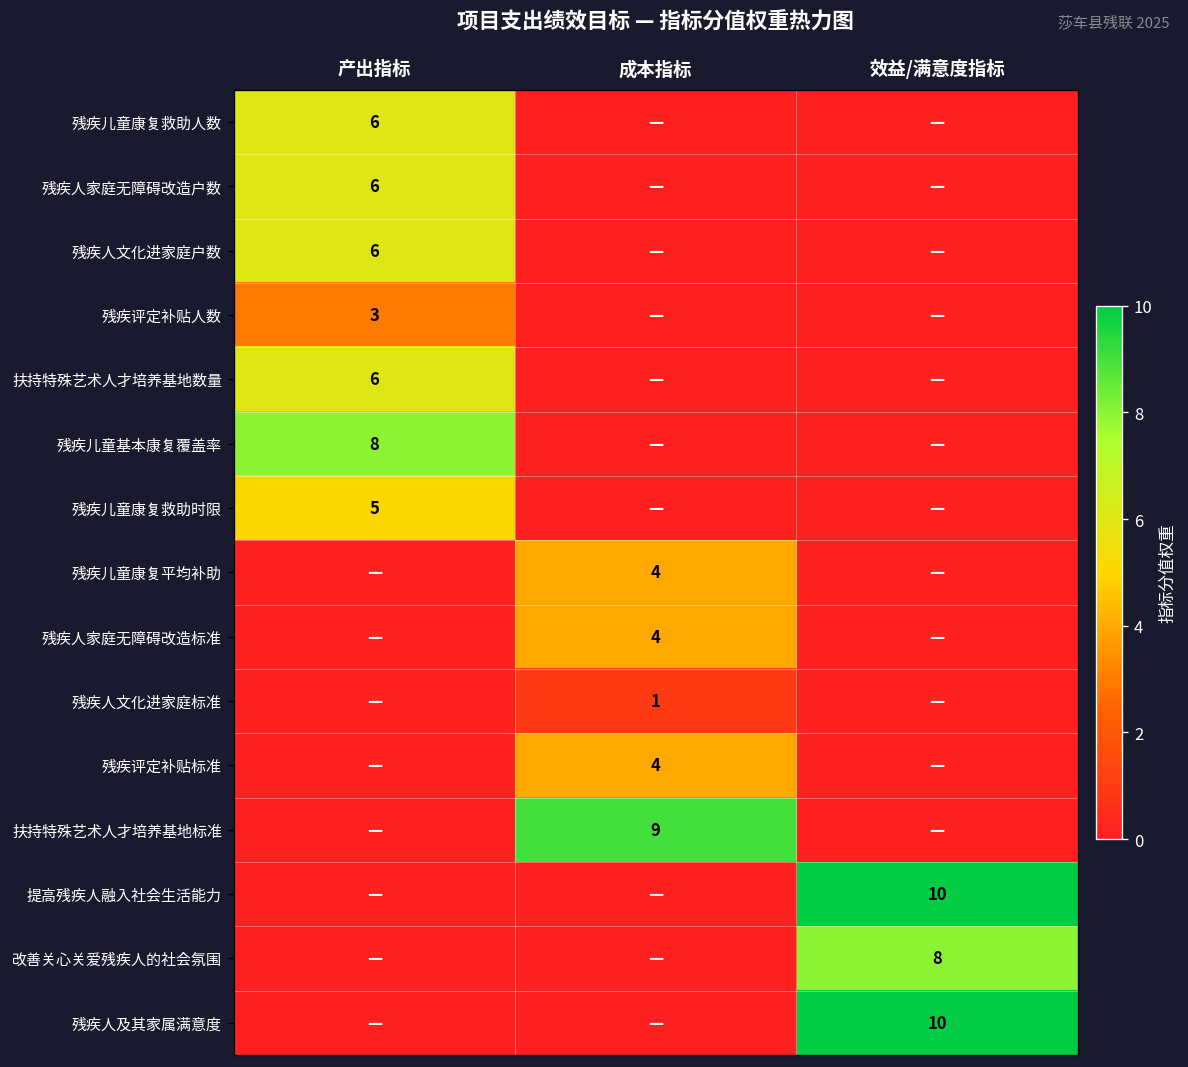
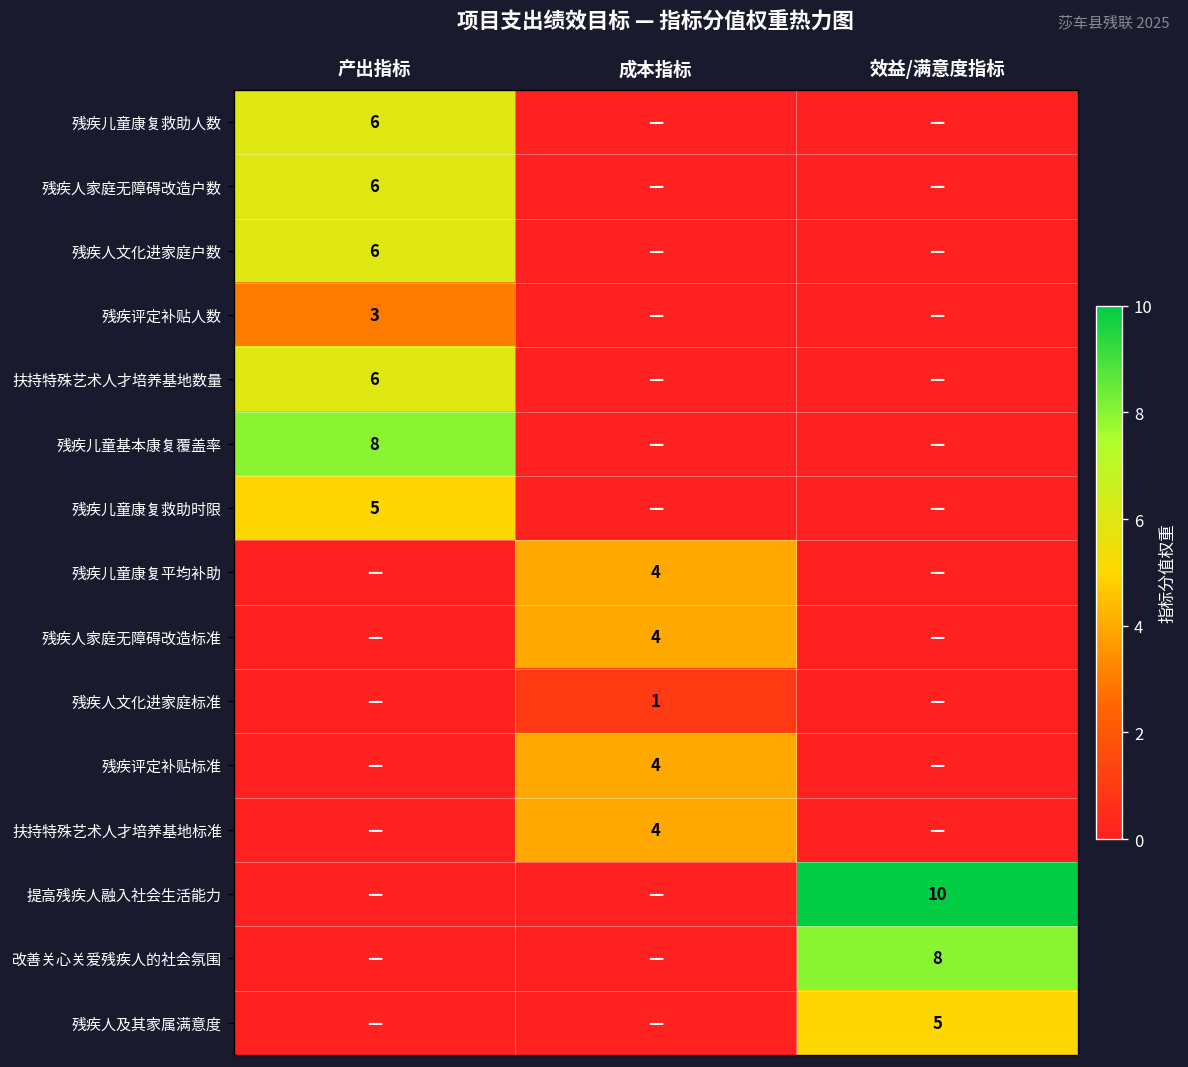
  {
    "残疾儿童康复救助人数": {
      "产出指标": 6
    },
    "残疾人家庭无障碍改造户数": {
      "产出指标": 6
    },
    "残疾人文化进家庭户数": {
      "产出指标": 6
    },
    "残疾评定补贴人数": {
      "产出指标": 3
    },
    "扶持特殊艺术人才培养基地数量": {
      "产出指标": 6
    },
    "残疾儿童基本康复覆盖率": {
      "产出指标": 8
    },
    "残疾儿童康复救助时限": {
      "产出指标": 5
    },
    "残疾儿童康复平均补助": {
      "成本指标": 4
    },
    "残疾人家庭无障碍改造标准": {
      "成本指标": 4
    },
    "残疾人文化进家庭标准": {
      "成本指标": 1
    },
    "残疾评定补贴标准": {
      "成本指标": 4
    },
    "扶持特殊艺术人才培养基地标准": {
-     "成本指标": 9
+     "成本指标": 4
    },
    "提高残疾人融入社会生活能力": {
      "效益/满意度指标": 10
    },
    "改善关心关爱残疾人的社会氛围": {
      "效益/满意度指标": 8
    },
    "残疾人及其家属满意度": {
-     "效益/满意度指标": 10
+     "效益/满意度指标": 5
    }
  }
